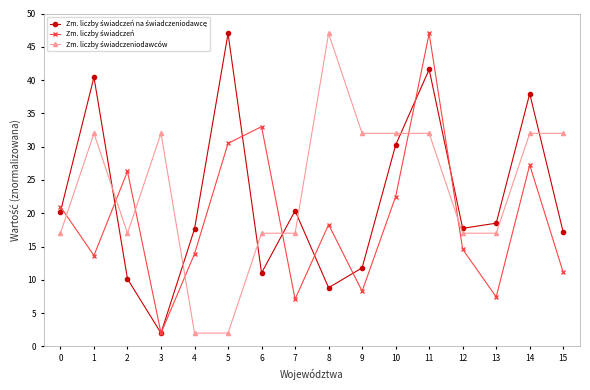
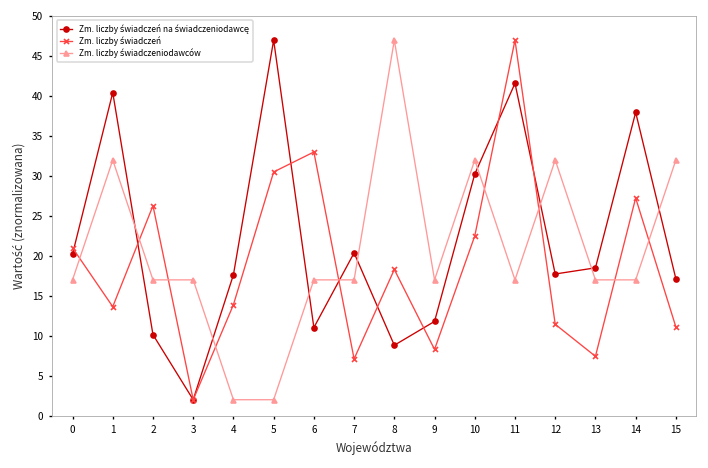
  {
    "Zm. liczby świadczeń na świadczeniodawcę": {
      "0": 20,
      "1": 40,
      "2": 10,
      "4": 18,
      "5": 47,
      "6": 11,
      "7": 20,
      "8": 9,
      "9": 12,
      "10": 30,
      "11": 42,
      "12": 18,
      "13": 19,
      "14": 38,
      "15": 17
    },
    "Zm. liczby świadczeń": {
      "0": 21,
      "1": 14,
      "2": 26,
      "4": 14,
      "5": 31,
      "6": 33,
      "7": 7,
      "8": 18,
      "9": 8,
      "10": 22,
      "11": 47,
-     "12": 15,
+     "12": 11,
      "13": 7,
      "14": 27,
      "15": 11
    },
    "Zm. liczby świadczeniodawców": {
      "0": 17,
      "1": 32,
      "2": 17,
-     "3": 32,
+     "3": 17,
      "4": 2,
      "5": 2,
      "6": 17,
      "7": 17,
      "8": 47,
-     "9": 32,
+     "9": 17,
      "10": 32,
-     "11": 32,
-     "12": 17,
+     "11": 17,
+     "12": 32,
      "13": 17,
-     "14": 32,
+     "14": 17,
      "15": 32
    }
  }
